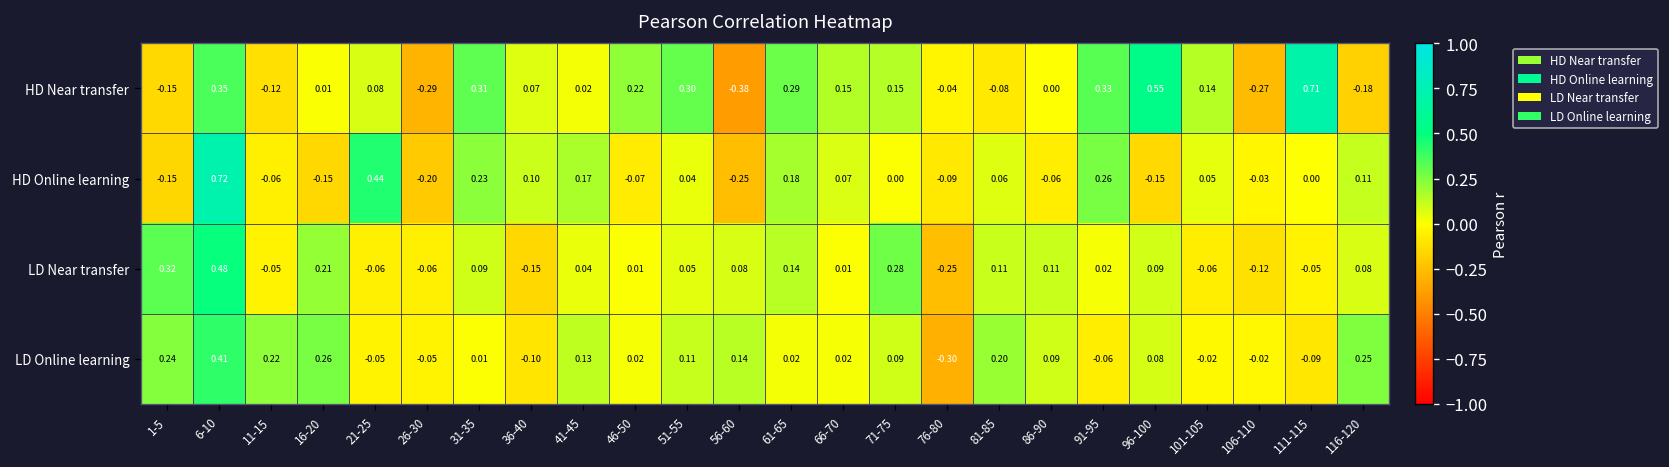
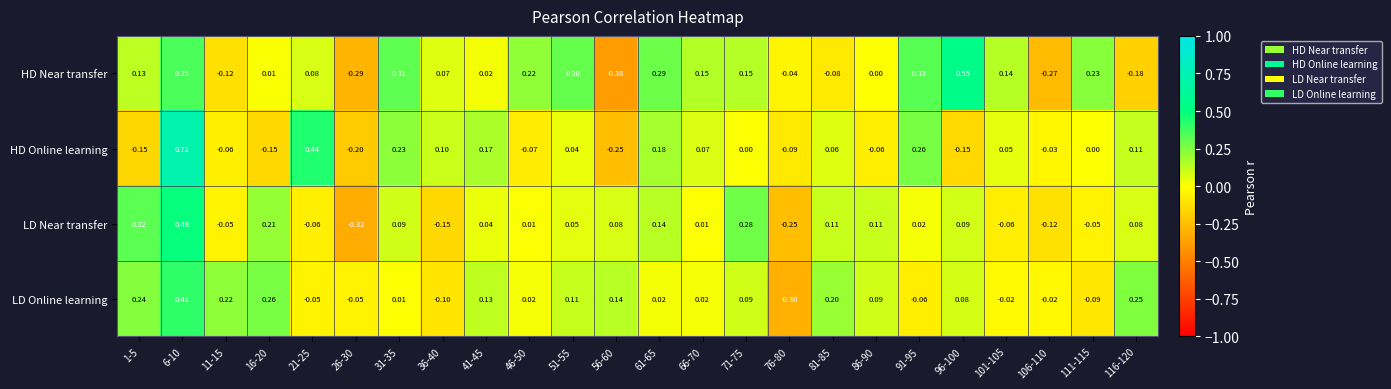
  {
    "HD Near transfer": {
-     "1-5": -0.15,
+     "1-5": 0.13,
      "6-10": 0.35,
      "11-15": -0.12,
      "16-20": 0.01,
      "21-25": 0.08,
      "26-30": -0.29,
      "31-35": 0.31,
      "36-40": 0.07,
      "41-45": 0.02,
      "46-50": 0.22,
      "51-55": 0.30,
      "56-60": -0.38,
      "61-65": 0.29,
      "66-70": 0.15,
      "71-75": 0.15,
      "76-80": -0.04,
      "81-85": -0.08,
      "86-90": 0.00,
      "91-95": 0.33,
      "96-100": 0.55,
      "101-105": 0.14,
      "106-110": -0.27,
-     "111-115": 0.71,
+     "111-115": 0.23,
      "116-120": -0.18
    },
    "HD Online learning": {
      "1-5": -0.15,
      "6-10": 0.72,
      "11-15": -0.06,
      "16-20": -0.15,
      "21-25": 0.44,
      "26-30": -0.20,
      "31-35": 0.23,
      "36-40": 0.10,
      "41-45": 0.17,
      "46-50": -0.07,
      "51-55": 0.04,
      "56-60": -0.25,
      "61-65": 0.18,
      "66-70": 0.07,
      "71-75": 0.00,
      "76-80": -0.09,
      "81-85": 0.06,
      "86-90": -0.06,
      "91-95": 0.26,
      "96-100": -0.15,
      "101-105": 0.05,
      "106-110": -0.03,
      "111-115": 0.00,
      "116-120": 0.11
    },
    "LD Near transfer": {
      "1-5": 0.32,
      "6-10": 0.48,
      "11-15": -0.05,
      "16-20": 0.21,
      "21-25": -0.06,
-     "26-30": -0.06,
+     "26-30": -0.32,
      "31-35": 0.09,
      "36-40": -0.15,
      "41-45": 0.04,
      "46-50": 0.01,
      "51-55": 0.05,
      "56-60": 0.08,
      "61-65": 0.14,
      "66-70": 0.01,
      "71-75": 0.28,
      "76-80": -0.25,
      "81-85": 0.11,
      "86-90": 0.11,
      "91-95": 0.02,
      "96-100": 0.09,
      "101-105": -0.06,
      "106-110": -0.12,
      "111-115": -0.05,
      "116-120": 0.08
    },
    "LD Online learning": {
      "1-5": 0.24,
      "6-10": 0.41,
      "11-15": 0.22,
      "16-20": 0.26,
      "21-25": -0.05,
      "26-30": -0.05,
      "31-35": 0.01,
      "36-40": -0.10,
      "41-45": 0.13,
      "46-50": 0.02,
      "51-55": 0.11,
      "56-60": 0.14,
      "61-65": 0.02,
      "66-70": 0.02,
      "71-75": 0.09,
      "76-80": -0.30,
      "81-85": 0.20,
      "86-90": 0.09,
      "91-95": -0.06,
      "96-100": 0.08,
      "101-105": -0.02,
      "106-110": -0.02,
      "111-115": -0.09,
      "116-120": 0.25
    }
  }
